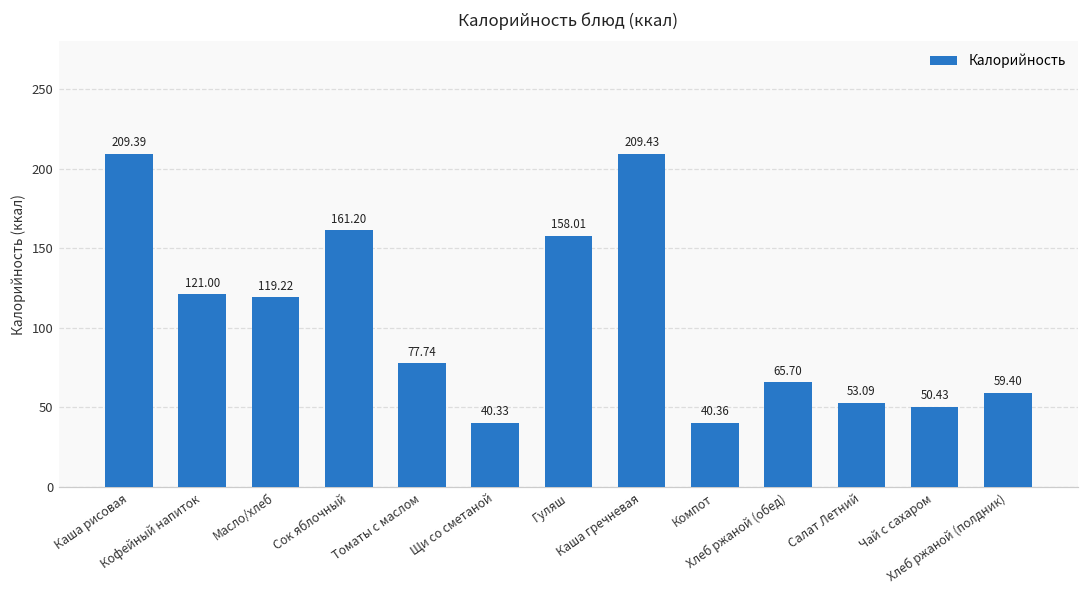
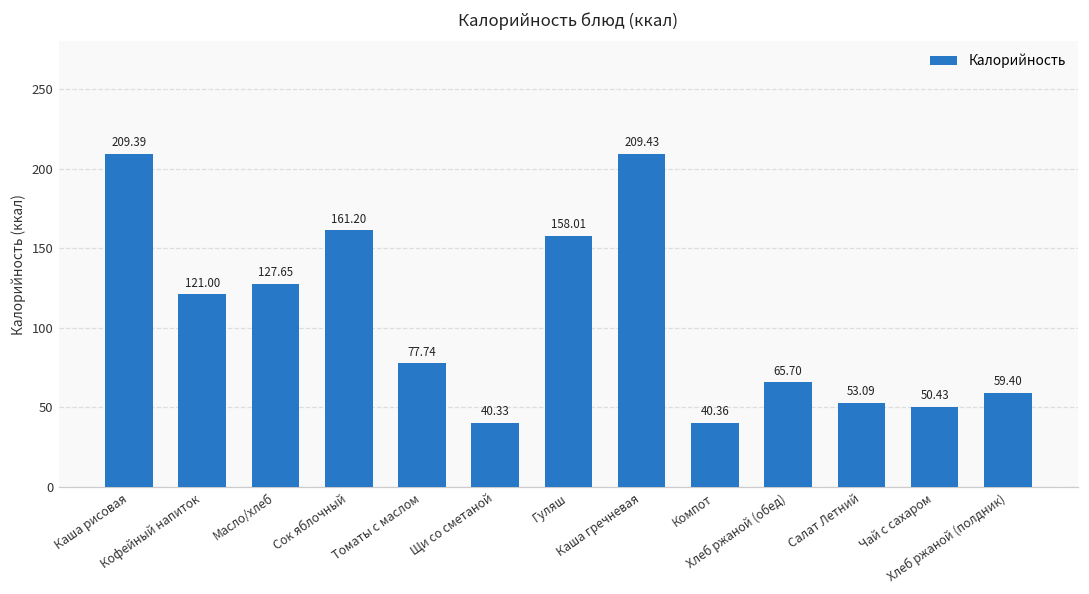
  {
    "Каша рисовая": 209.39,
    "Кофейный напиток": 121.00,
-   "Масло/хлеб": 119.22,
+   "Масло/хлеб": 127.65,
    "Сок яблочный": 161.20,
    "Томаты с маслом": 77.74,
    "Щи со сметаной": 40.33,
    "Гуляш": 158.01,
    "Каша гречневая": 209.43,
    "Компот": 40.36,
    "Хлеб ржаной (обед)": 65.70,
    "Салат Летний": 53.09,
    "Чай с сахаром": 50.43,
    "Хлеб ржаной (полдник)": 59.40
  }
